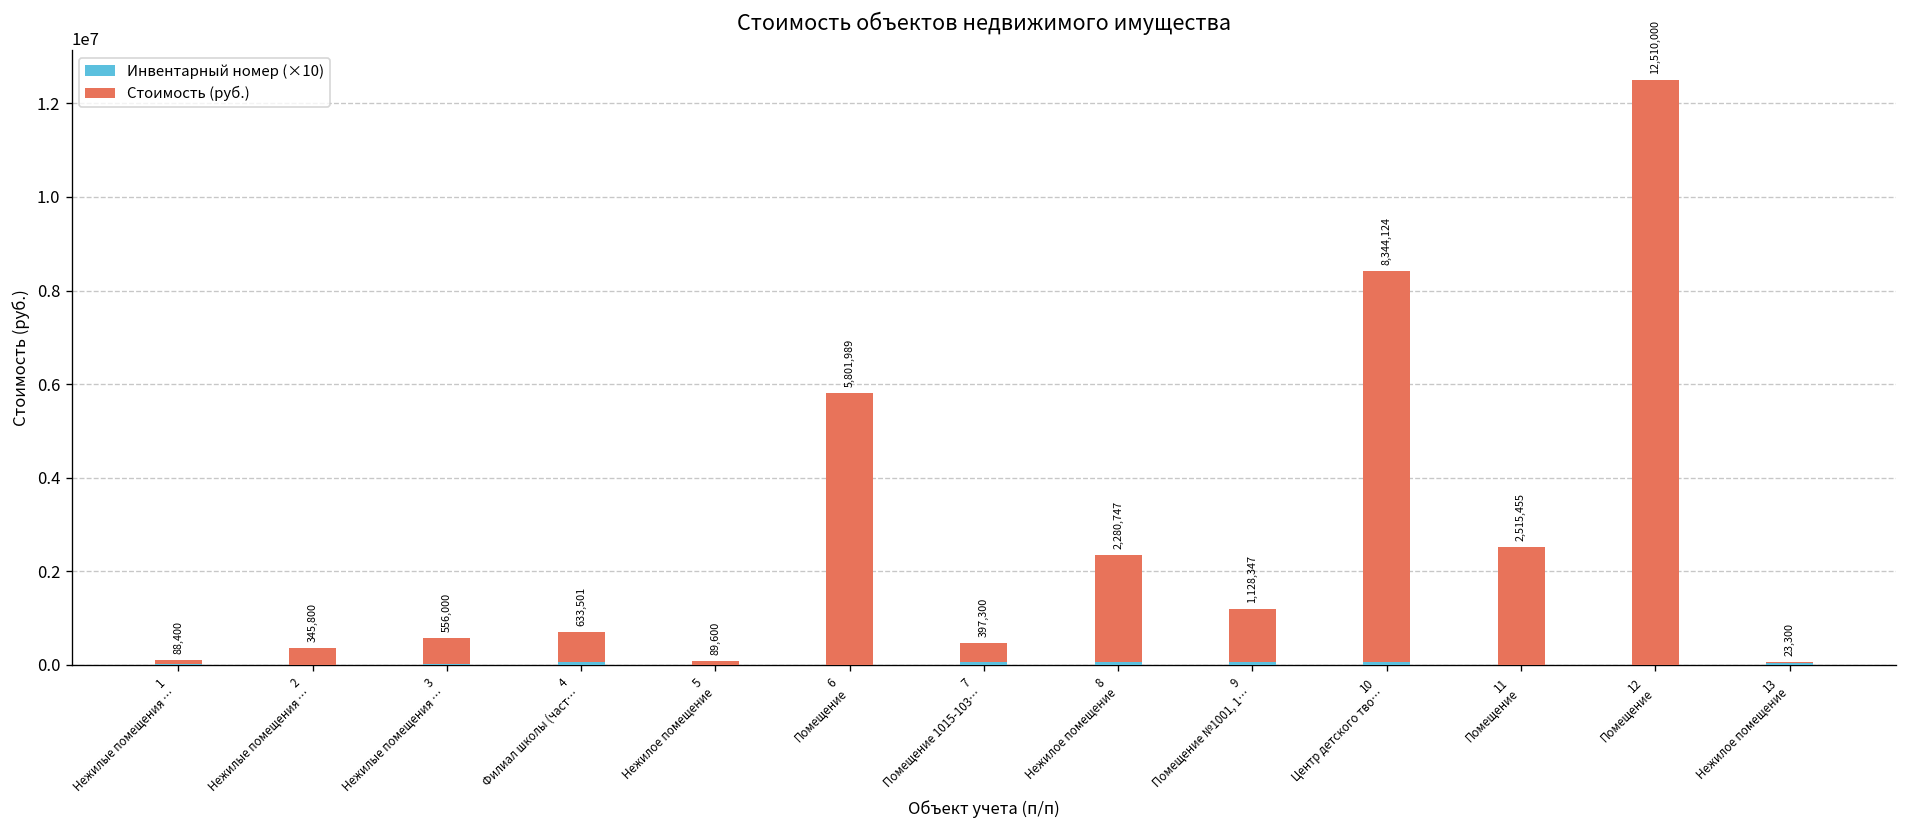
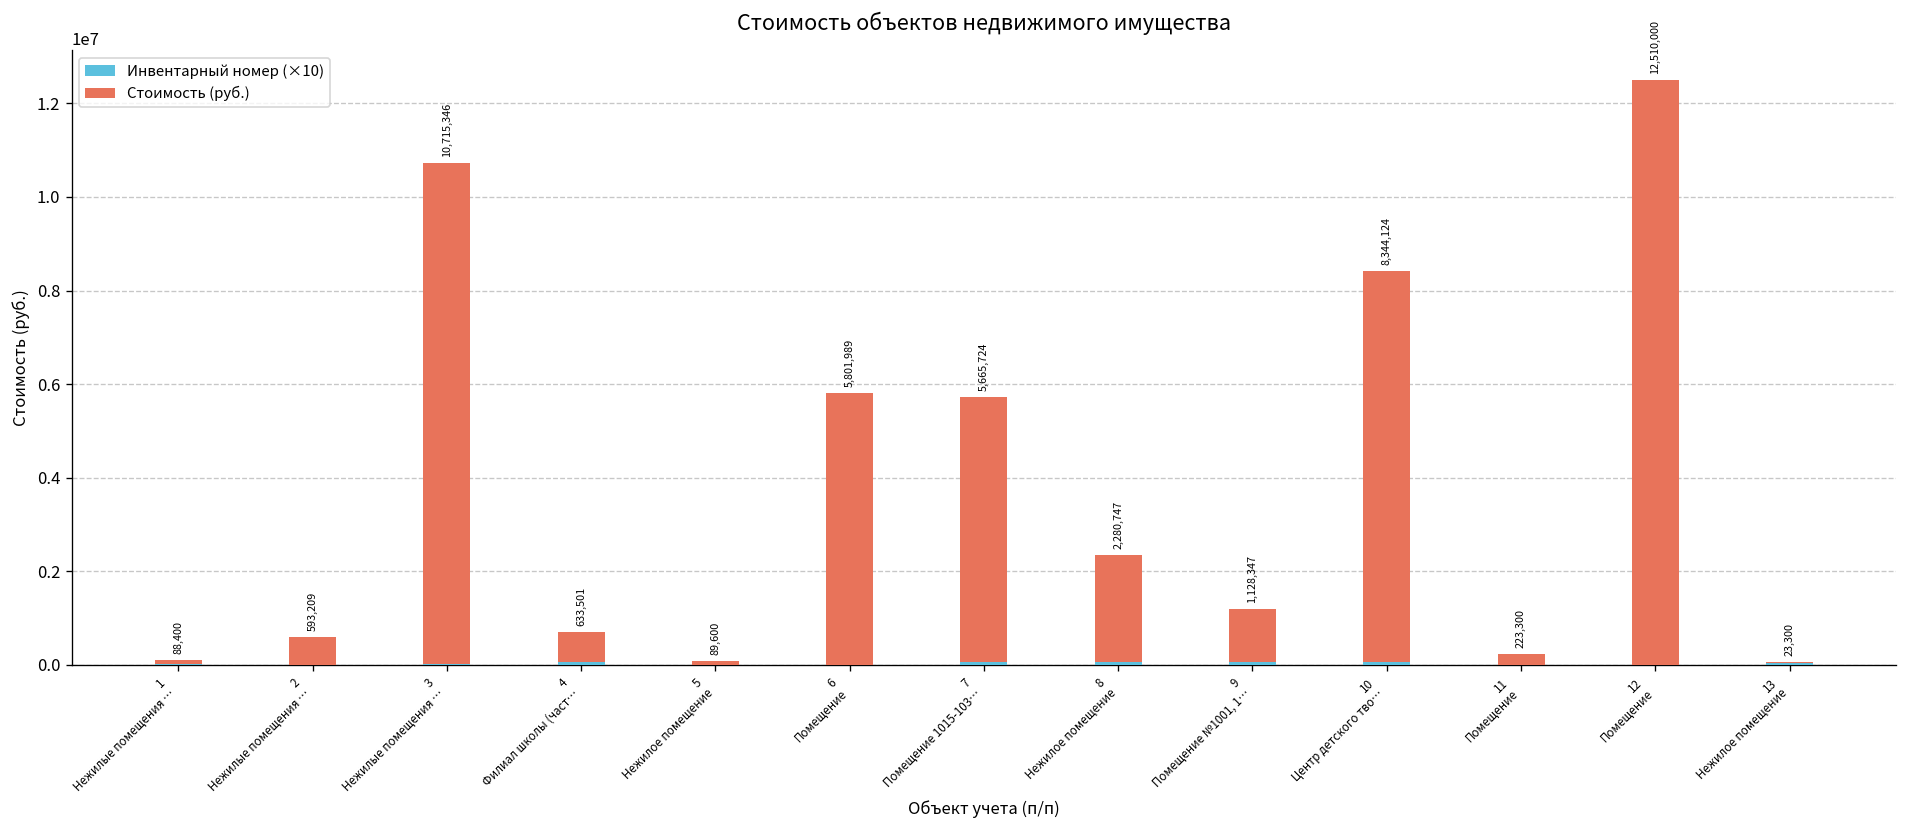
  {
    "Инвентарный номер (×10)": {
      "5 Нежилое помещение": "0",
      "6 Помещение": "0",
      "10 Центр детского тво…": "100000",
      "11 Помещение": "0",
      "12 Помещение": "0"
    },
    "Стоимость (руб.)": {
      "1 Нежилые помещения …": "88,400",
-     "2 Нежилые помещения …": "345,800",
-     "3 Нежилые помещения …": "556,000",
+     "2 Нежилые помещения …": "593,209",
+     "3 Нежилые помещения …": "10,715,346",
      "4 Филиал школы (част…": "633,501",
      "5 Нежилое помещение": "89,600",
      "6 Помещение": "5,801,989",
-     "7 Помещение 1015-103…": "397,300",
+     "7 Помещение 1015-103…": "5,665,724",
      "8 Нежилое помещение": "2,280,747",
      "9 Помещение №1001, 1…": "1,128,347",
      "10 Центр детского тво…": "8,344,124",
-     "11 Помещение": "2,515,455",
+     "11 Помещение": "223,300",
      "12 Помещение": "12,510,000",
      "13 Нежилое помещение": "23,300"
    }
  }
